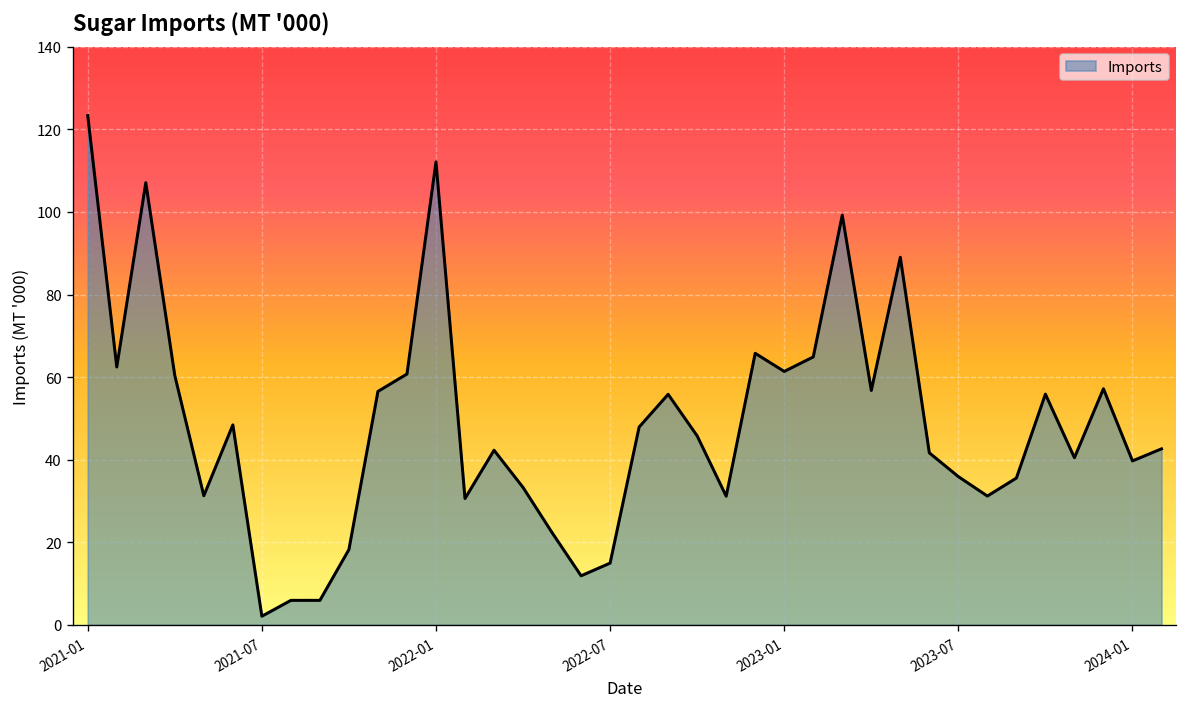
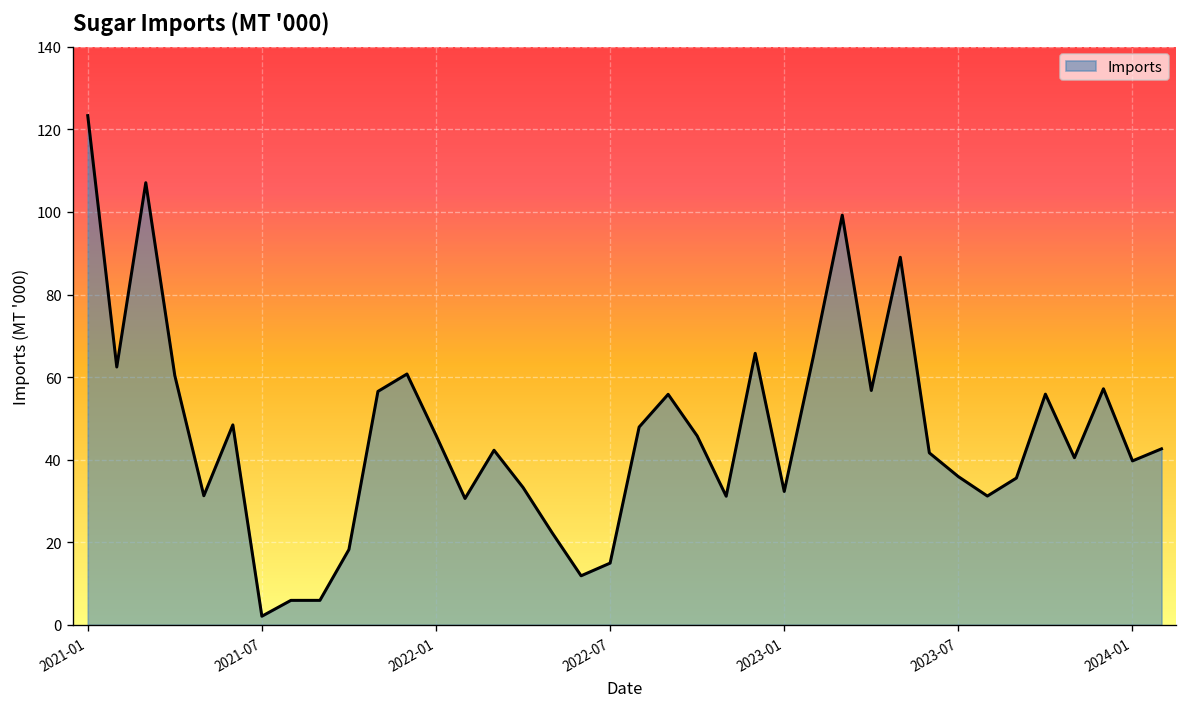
  {
    "2021-01": 123,
    "2021-07": 2,
-   "2022-01": 112,
+   "2022-01": 46,
    "2022-07": 15,
-   "2023-01": 61,
+   "2023-01": 32,
    "2023-07": 36,
    "2024-01": 40
  }
